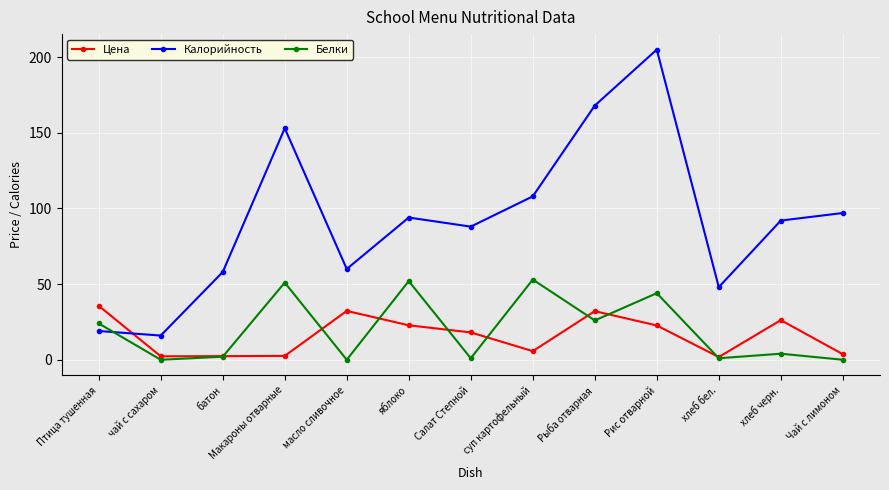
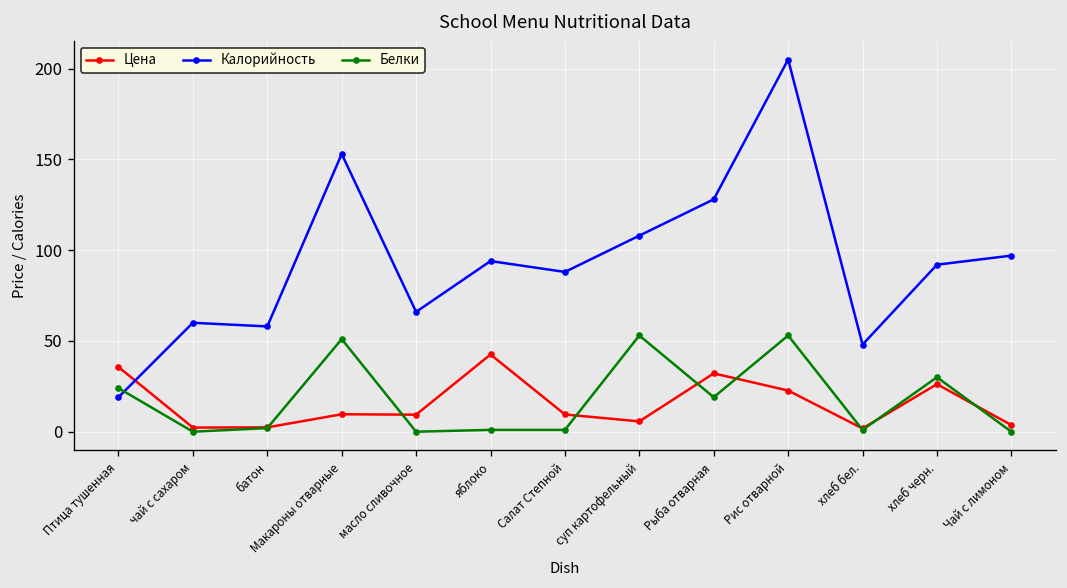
  {
    "Цена": {
      "Птица тушенная": 36,
      "чай с сахаром": 2,
-     "Макароны отварные": 3,
-     "масло сливочное": 32,
-     "яблоко": 23,
-     "Салат Степной": 18,
+     "Макароны отварные": 10,
+     "масло сливочное": 9,
+     "яблоко": 43,
+     "Салат Степной": 10,
      "суп картофельный": 6,
      "Рыба отварная": 32,
      "Рис отварной": 23,
      "хлеб черн.": 26,
      "Чай с лимоном": 4
    },
    "Калорийность": {
      "Птица тушенная": 19,
-     "чай с сахаром": 16,
+     "чай с сахаром": 60,
      "батон": 58,
      "Макароны отварные": 153,
-     "масло сливочное": 60,
+     "масло сливочное": 66,
      "яблоко": 94,
      "Салат Степной": 88,
      "суп картофельный": 108,
-     "Рыба отварная": 168,
+     "Рыба отварная": 128,
      "Рис отварной": 205,
      "хлеб бел.": 48,
      "хлеб черн.": 92,
      "Чай с лимоном": 97
    },
    "Белки": {
      "Птица тушенная": 24,
      "чай с сахаром": 0,
      "Макароны отварные": 51,
      "масло сливочное": 0,
-     "яблоко": 52,
+     "яблоко": 1,
      "Салат Степной": 1,
      "суп картофельный": 53,
-     "Рыба отварная": 26,
-     "Рис отварной": 44,
-     "хлеб черн.": 4,
+     "Рыба отварная": 19,
+     "Рис отварной": 53,
+     "хлеб черн.": 30,
      "Чай с лимоном": 0
    }
  }
